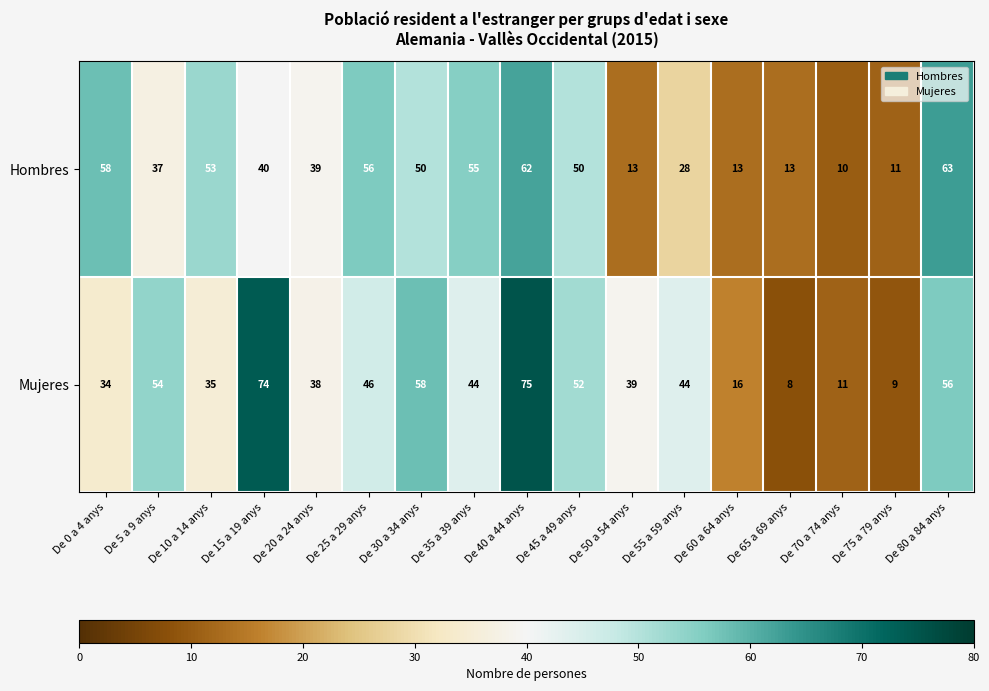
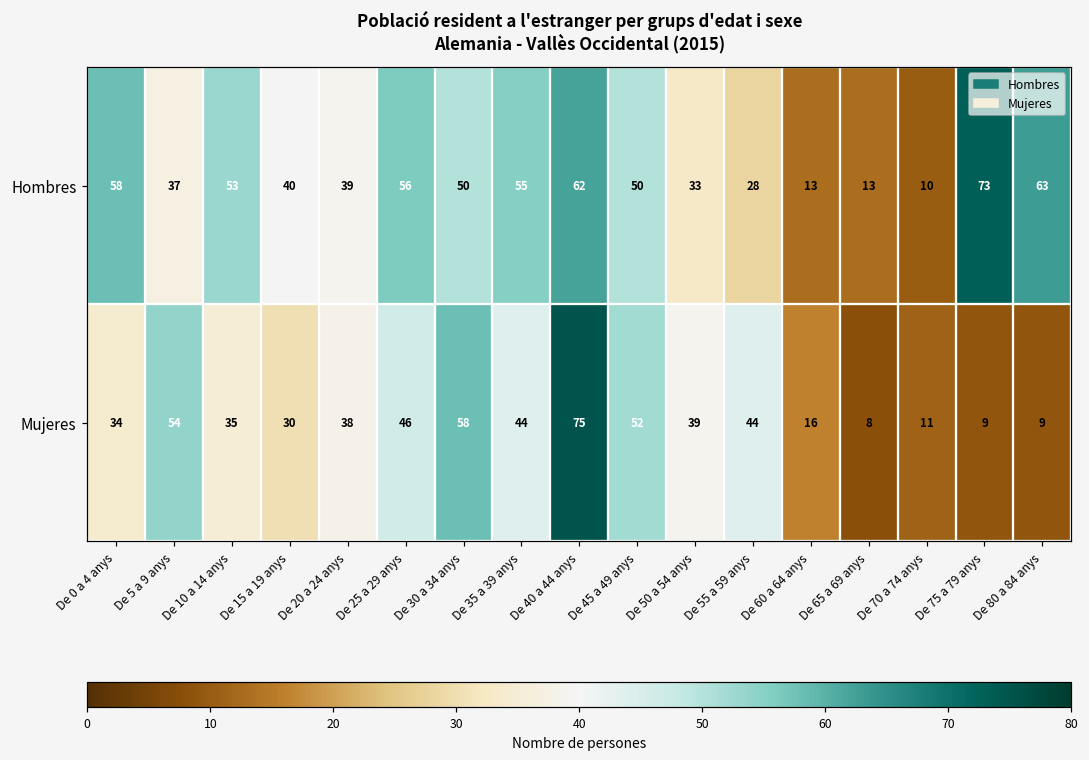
  {
    "Hombres": {
      "De 0 a 4 anys": 58,
      "De 5 a 9 anys": 37,
      "De 10 a 14 anys": 53,
      "De 15 a 19 anys": 40,
      "De 20 a 24 anys": 39,
      "De 25 a 29 anys": 56,
      "De 30 a 34 anys": 50,
      "De 35 a 39 anys": 55,
      "De 40 a 44 anys": 62,
      "De 45 a 49 anys": 50,
-     "De 50 a 54 anys": 13,
+     "De 50 a 54 anys": 33,
      "De 55 a 59 anys": 28,
      "De 60 a 64 anys": 13,
      "De 65 a 69 anys": 13,
      "De 70 a 74 anys": 10,
-     "De 75 a 79 anys": 11,
+     "De 75 a 79 anys": 73,
      "De 80 a 84 anys": 63
    },
    "Mujeres": {
      "De 0 a 4 anys": 34,
      "De 5 a 9 anys": 54,
      "De 10 a 14 anys": 35,
-     "De 15 a 19 anys": 74,
+     "De 15 a 19 anys": 30,
      "De 20 a 24 anys": 38,
      "De 25 a 29 anys": 46,
      "De 30 a 34 anys": 58,
      "De 35 a 39 anys": 44,
      "De 40 a 44 anys": 75,
      "De 45 a 49 anys": 52,
      "De 50 a 54 anys": 39,
      "De 55 a 59 anys": 44,
      "De 60 a 64 anys": 16,
      "De 65 a 69 anys": 8,
      "De 70 a 74 anys": 11,
      "De 75 a 79 anys": 9,
-     "De 80 a 84 anys": 56
+     "De 80 a 84 anys": 9
    }
  }
